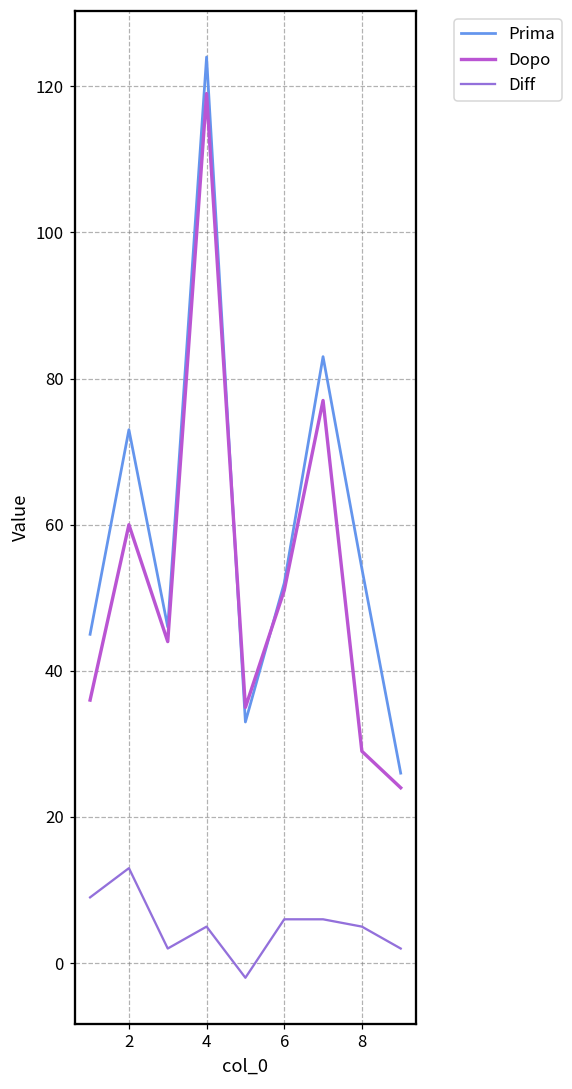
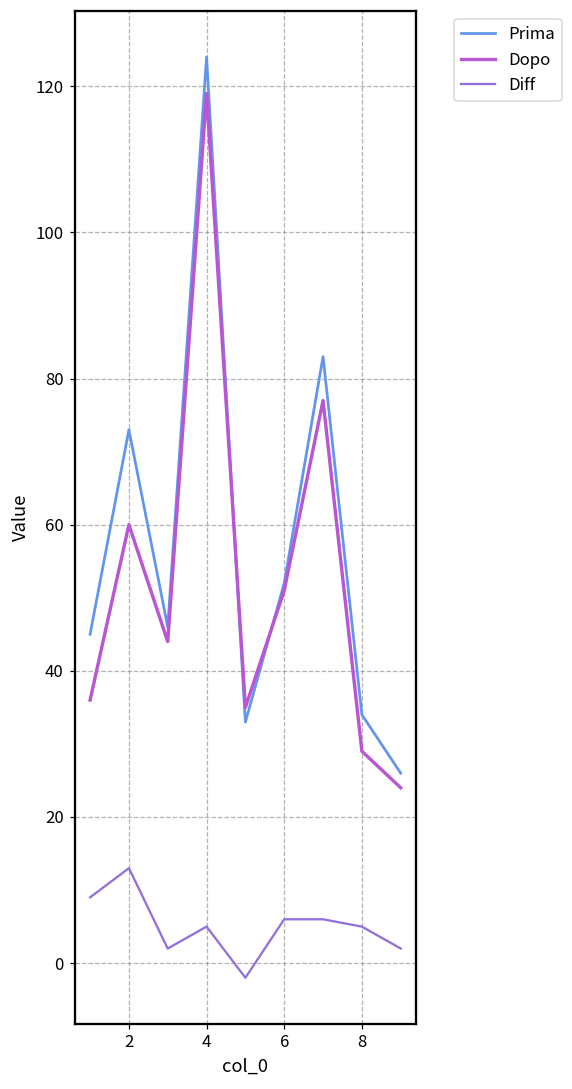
  {
    "Prima": {
      "2": 73,
      "4": 124,
      "6": 52,
-     "8": 54
+     "8": 34
    }
  }
